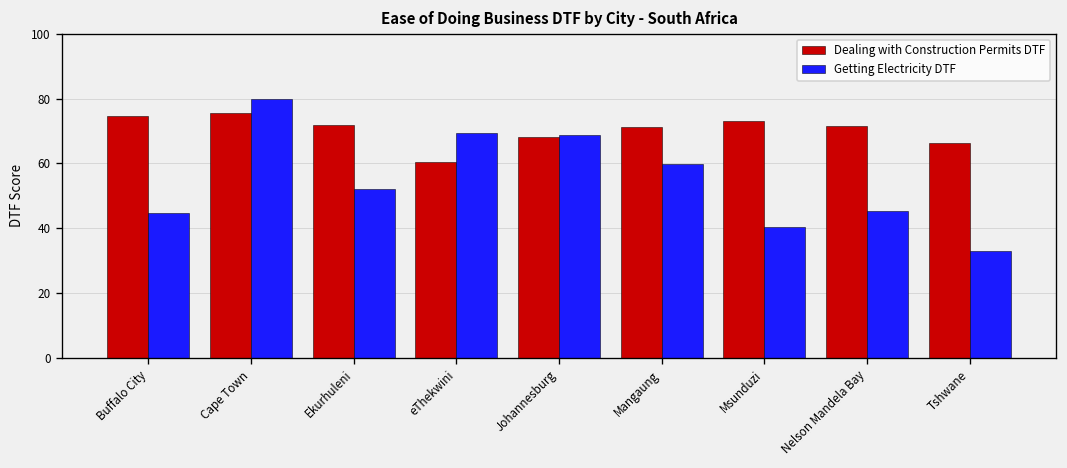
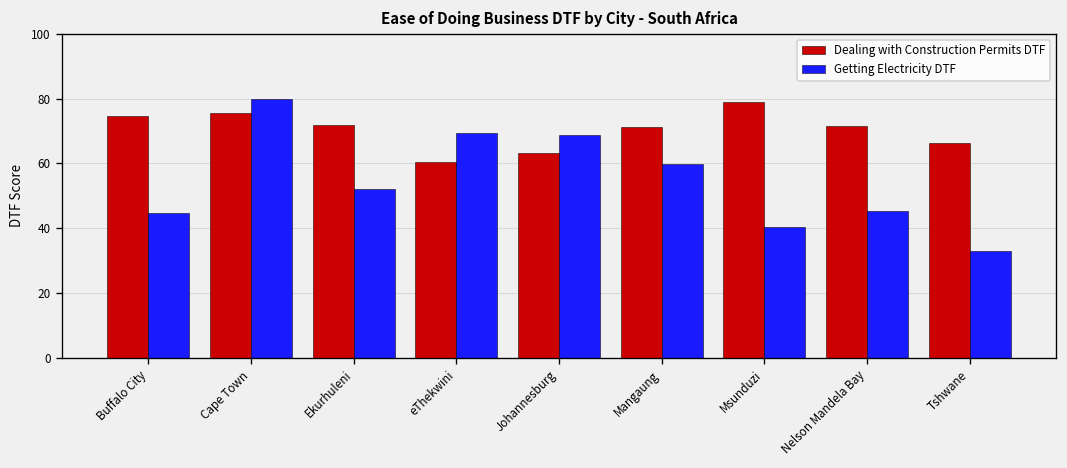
  {
    "Dealing with Construction Permits DTF": {
      "Buffalo City": 75,
      "Cape Town": 75,
      "Ekurhuleni": 72,
      "eThekwini": 61,
-     "Johannesburg": 68,
+     "Johannesburg": 63,
      "Mangaung": 71,
-     "Msunduzi": 73,
+     "Msunduzi": 79,
      "Nelson Mandela Bay": 72,
      "Tshwane": 66
    },
    "Getting Electricity DTF": {
      "Buffalo City": 45,
      "Cape Town": 80,
      "Ekurhuleni": 52,
      "eThekwini": 69,
      "Johannesburg": 69,
      "Mangaung": 60,
      "Msunduzi": 40,
      "Nelson Mandela Bay": 45,
      "Tshwane": 33
    }
  }
